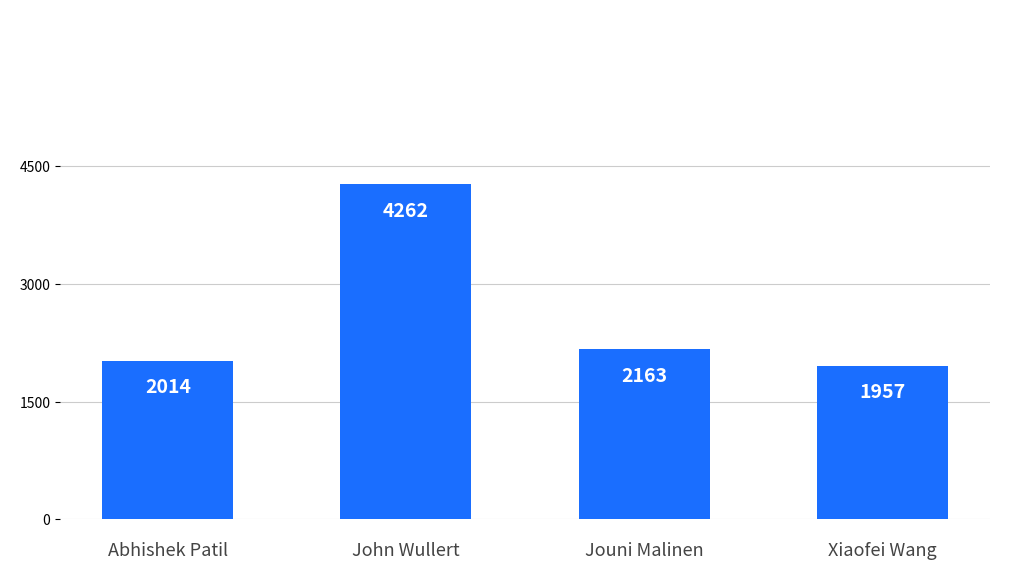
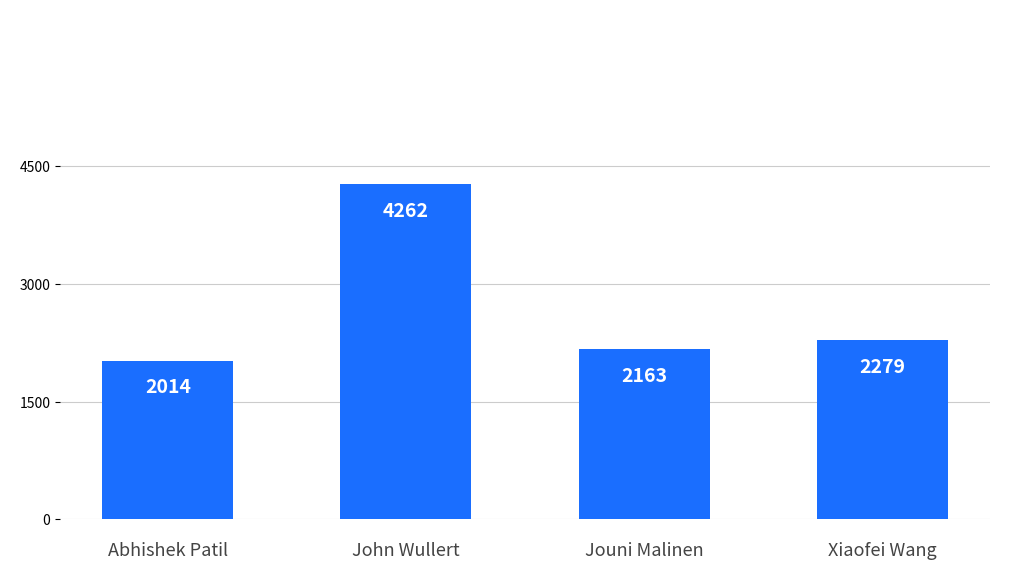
  {
    "Abhishek Patil": 2014,
    "John Wullert": 4262,
    "Jouni Malinen": 2163,
-   "Xiaofei Wang": 1957
+   "Xiaofei Wang": 2279
  }
